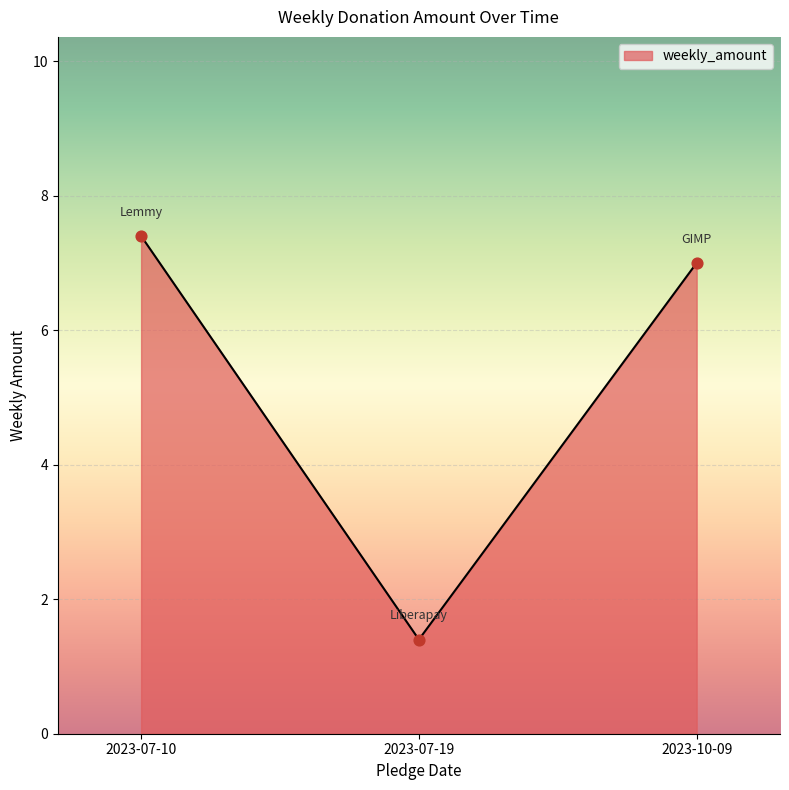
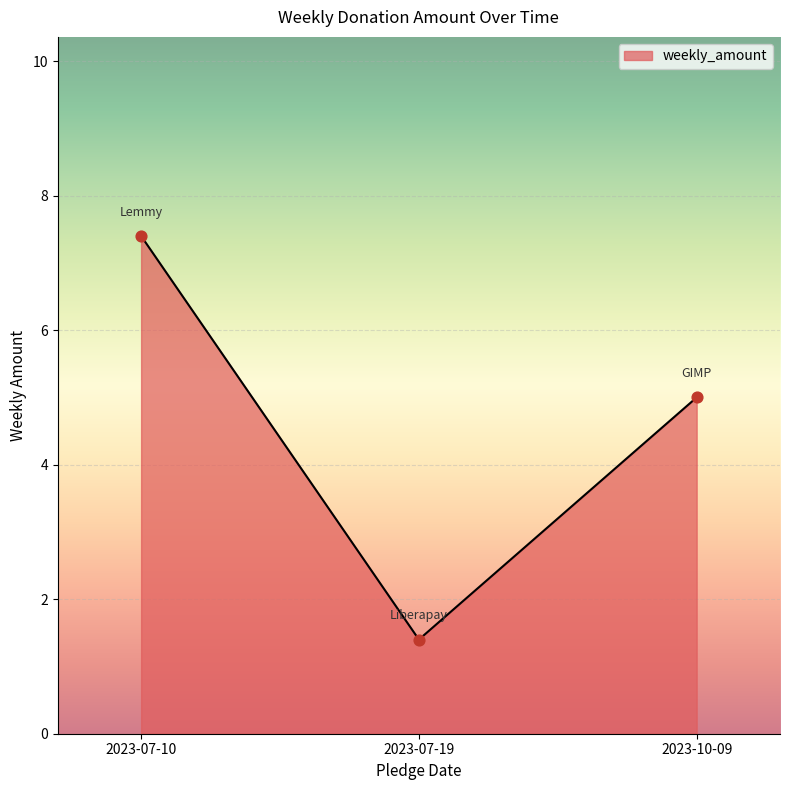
  {
    "2023-07-10": 7.4,
    "2023-07-19": 1.4,
-   "2023-10-09": 7
+   "2023-10-09": 5
  }
